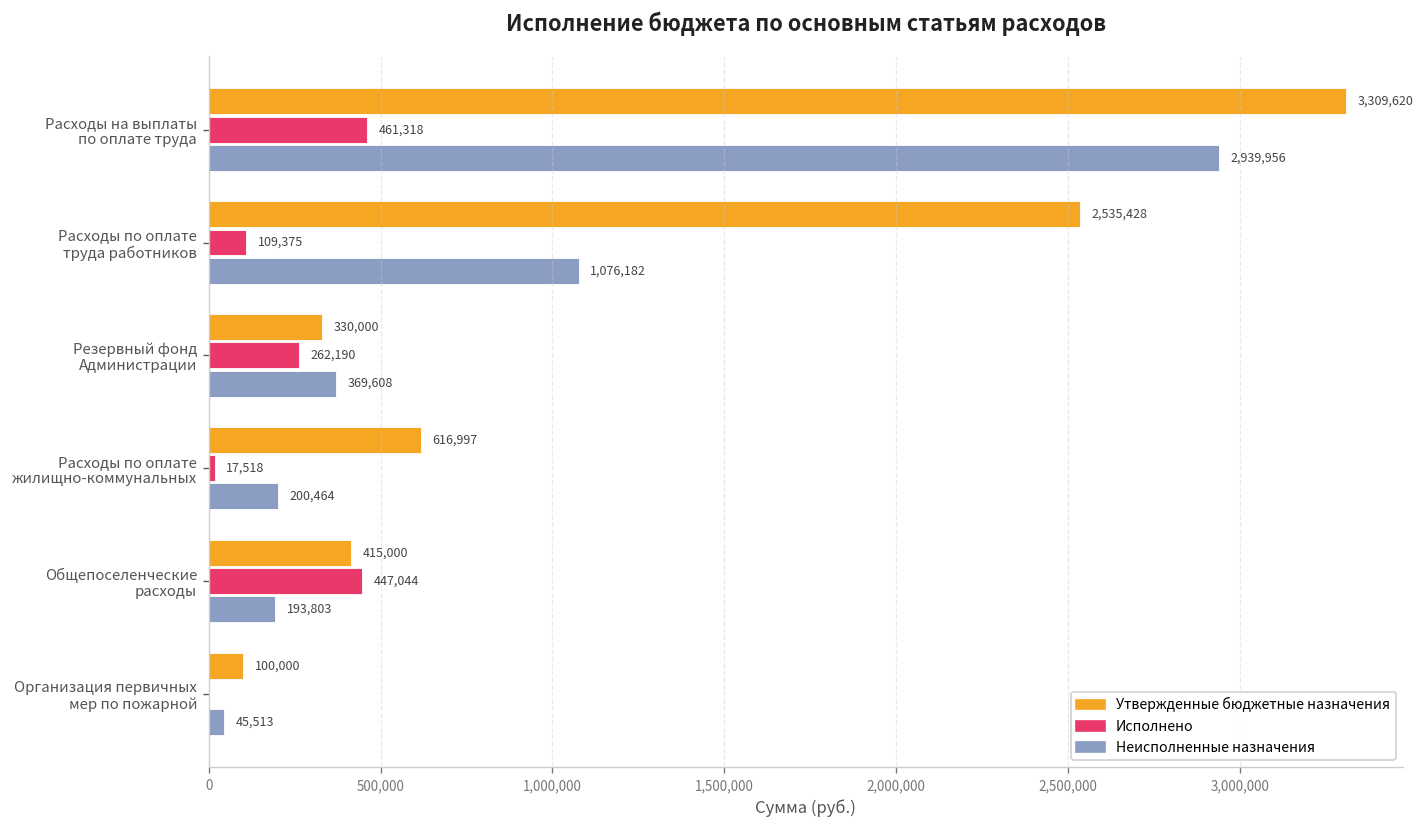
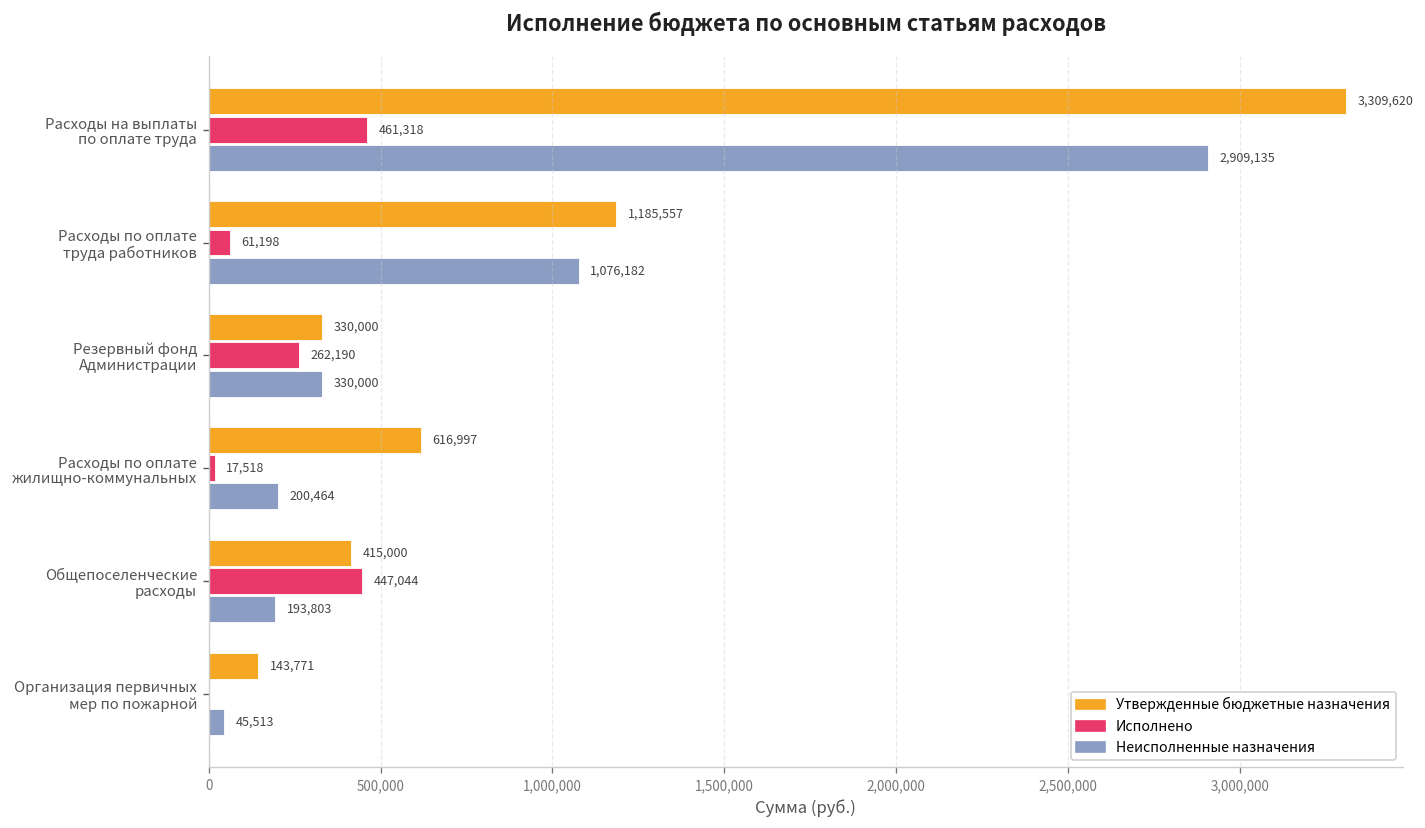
  {
    "Утвержденные бюджетные назначения": {
      "Расходы на выплаты по оплате труда": "3,309,620",
-     "Расходы по оплате труда работников": "2,535,428",
+     "Расходы по оплате труда работников": "1,185,557",
      "Резервный фонд Администрации": "330,000",
      "Расходы по оплате жилищно-коммунальных": "616,997",
      "Общепоселенческие расходы": "415,000",
-     "Организация первичных мер по пожарной": "100,000"
+     "Организация первичных мер по пожарной": "143,771"
    },
    "Исполнено": {
      "Расходы на выплаты по оплате труда": "461,318",
-     "Расходы по оплате труда работников": "109,375",
+     "Расходы по оплате труда работников": "61,198",
      "Резервный фонд Администрации": "262,190",
      "Расходы по оплате жилищно-коммунальных": "17,518",
      "Общепоселенческие расходы": "447,044"
    },
    "Неисполненные назначения": {
-     "Расходы на выплаты по оплате труда": "2,939,956",
+     "Расходы на выплаты по оплате труда": "2,909,135",
      "Расходы по оплате труда работников": "1,076,182",
-     "Резервный фонд Администрации": "369,608",
+     "Резервный фонд Администрации": "330,000",
      "Расходы по оплате жилищно-коммунальных": "200,464",
      "Общепоселенческие расходы": "193,803",
      "Организация первичных мер по пожарной": "45,513"
    }
  }
